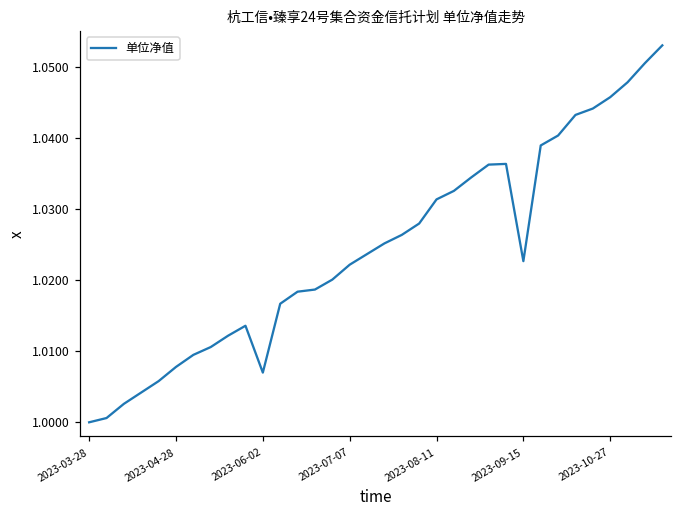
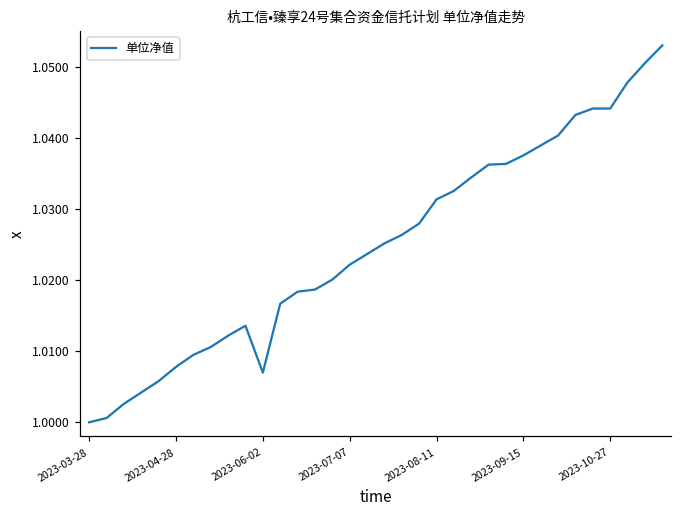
  {
    "2023-03-28": 1.000,
    "2023-04-28": 1.008,
    "2023-06-02": 1.007,
    "2023-07-07": 1.022,
    "2023-08-11": 1.031,
-   "2023-09-15": 1.023,
-   "2023-10-27": 1.046
+   "2023-09-15": 1.038,
+   "2023-10-27": 1.044
  }
